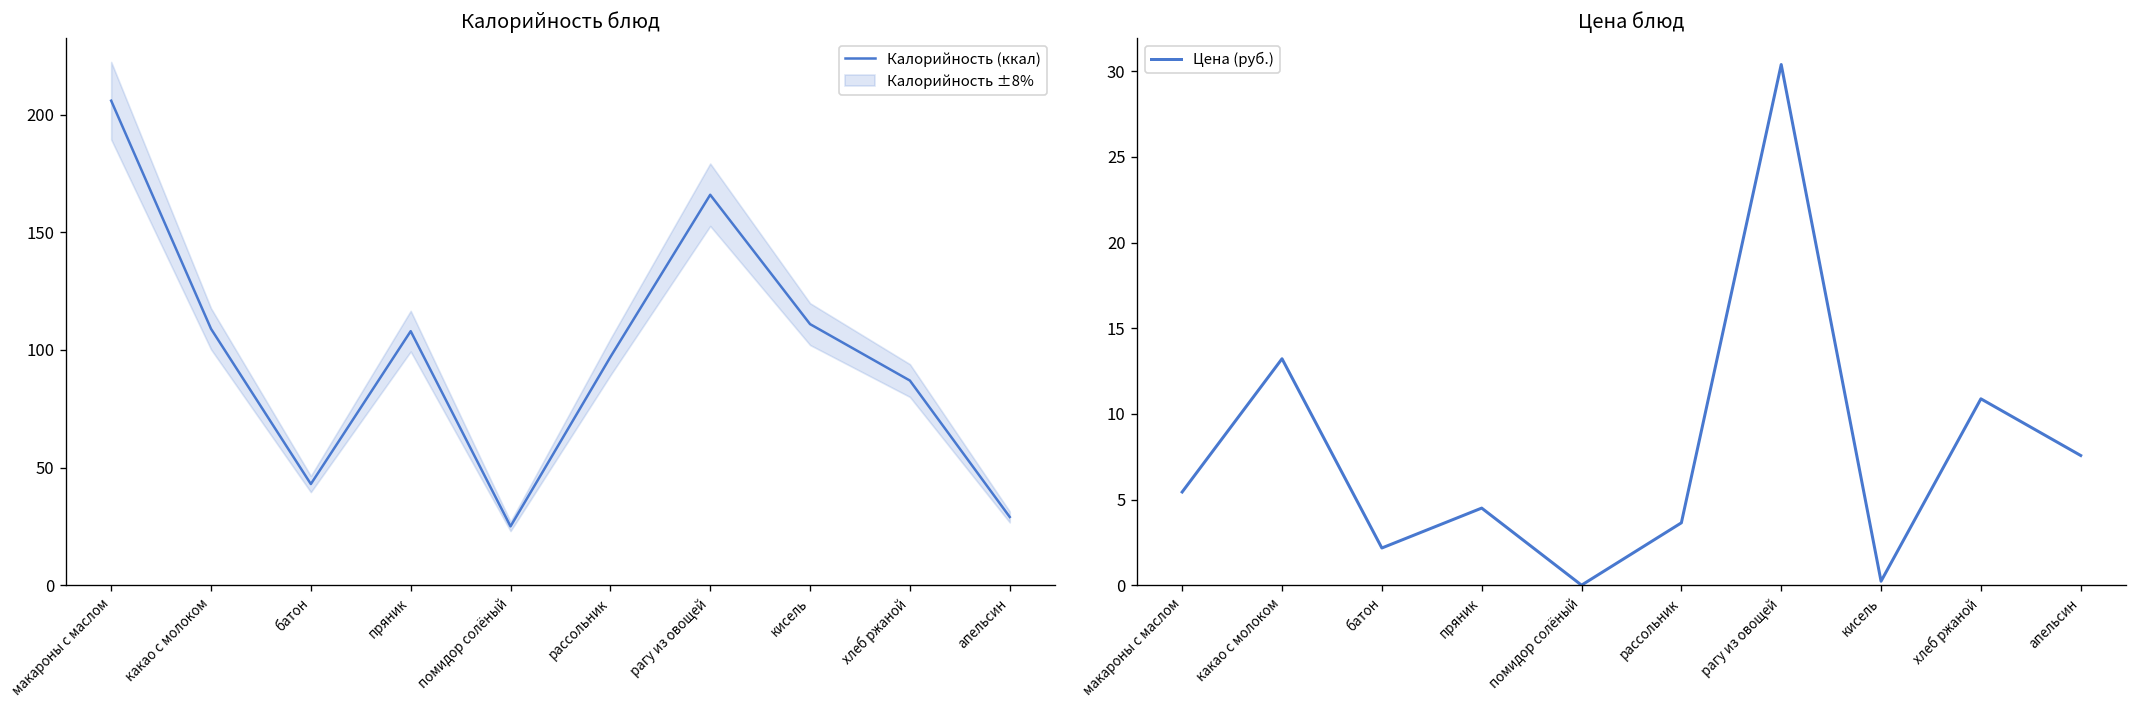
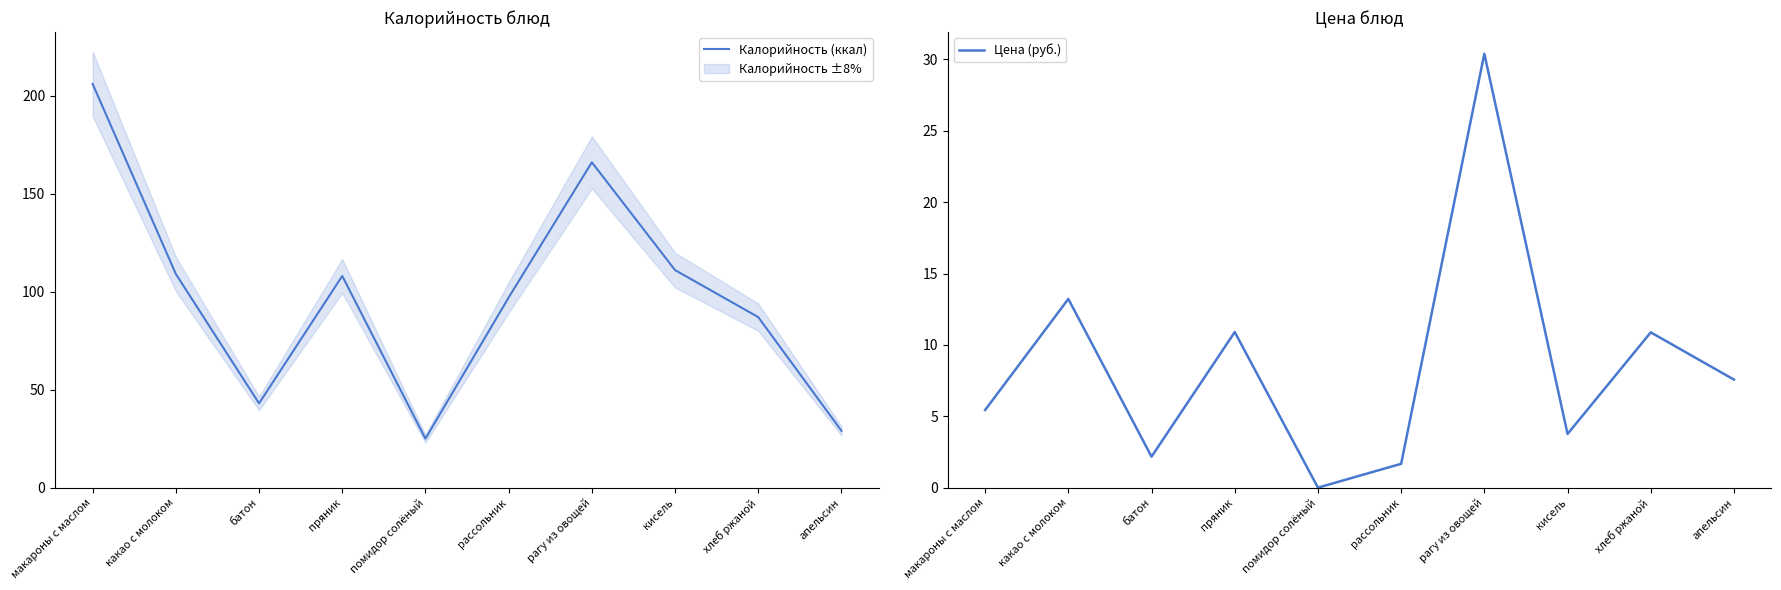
  {
    "Цена блюд": {
      "макароны с маслом": 5.4,
      "какао с молоком": 13.2,
      "батон": 2.2,
-     "пряник": 4.5,
+     "пряник": 10.9,
      "помидор солёный": 0.0,
-     "рассольник": 3.6,
+     "рассольник": 1.7,
      "рагу из овощей": 30.4,
-     "кисель": 0.2,
+     "кисель": 3.8,
      "хлеб ржаной": 10.9,
      "апельсин": 7.6
    }
  }
